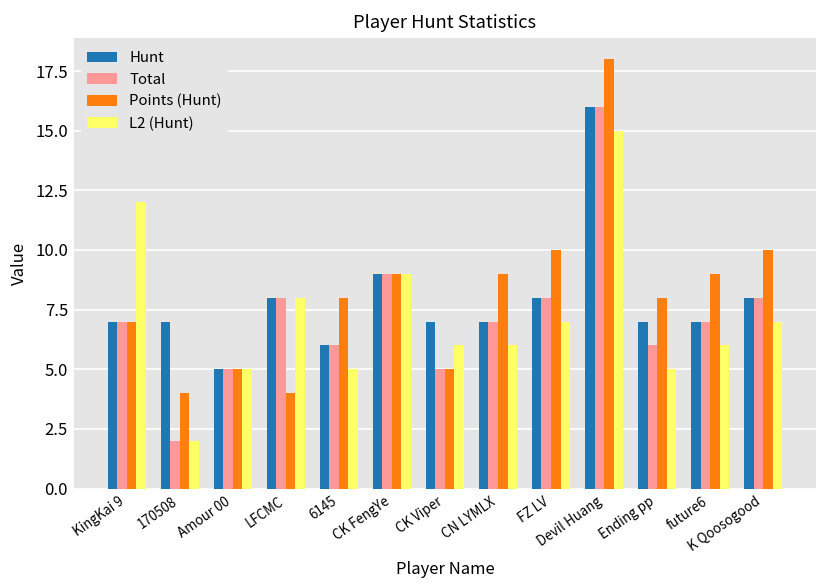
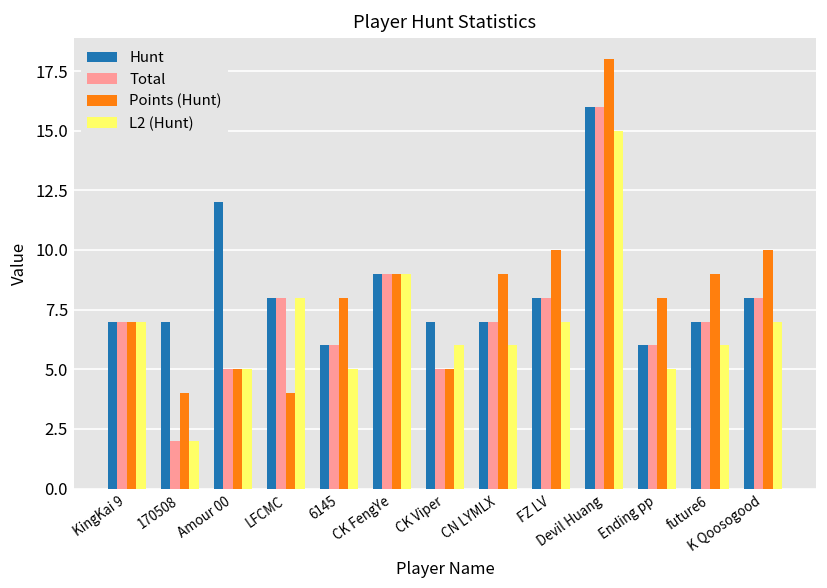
  {
    "Hunt": {
      "KingKai 9": 7,
      "170508": 7,
-     "Amour 00": 5,
+     "Amour 00": 12,
      "LFCMC": 8,
      "6145": 6,
      "CK FengYe": 9,
      "CK Viper": 7,
      "CN LYMLX": 7,
      "FZ LV": 8,
      "Devil Huang": 16,
-     "Ending pp": 7,
+     "Ending pp": 6,
      "future6": 7,
      "K Qoosogood": 8
    },
    "Total": {
      "KingKai 9": 7,
      "170508": 2,
      "Amour 00": 5,
      "LFCMC": 8,
      "6145": 6,
      "CK FengYe": 9,
      "CK Viper": 5,
      "CN LYMLX": 7,
      "FZ LV": 8,
      "Devil Huang": 16,
      "Ending pp": 6,
      "future6": 7,
      "K Qoosogood": 8
    },
    "Points (Hunt)": {
      "KingKai 9": 7,
      "170508": 4,
      "Amour 00": 5,
      "LFCMC": 4,
      "6145": 8,
      "CK FengYe": 9,
      "CK Viper": 5,
      "CN LYMLX": 9,
      "FZ LV": 10,
      "Devil Huang": 18,
      "Ending pp": 8,
      "future6": 9,
      "K Qoosogood": 10
    },
    "L2 (Hunt)": {
-     "KingKai 9": 12,
+     "KingKai 9": 7,
      "170508": 2,
      "Amour 00": 5,
      "LFCMC": 8,
      "6145": 5,
      "CK FengYe": 9,
      "CK Viper": 6,
      "CN LYMLX": 6,
      "FZ LV": 7,
      "Devil Huang": 15,
      "Ending pp": 5,
      "future6": 6,
      "K Qoosogood": 7
    }
  }
